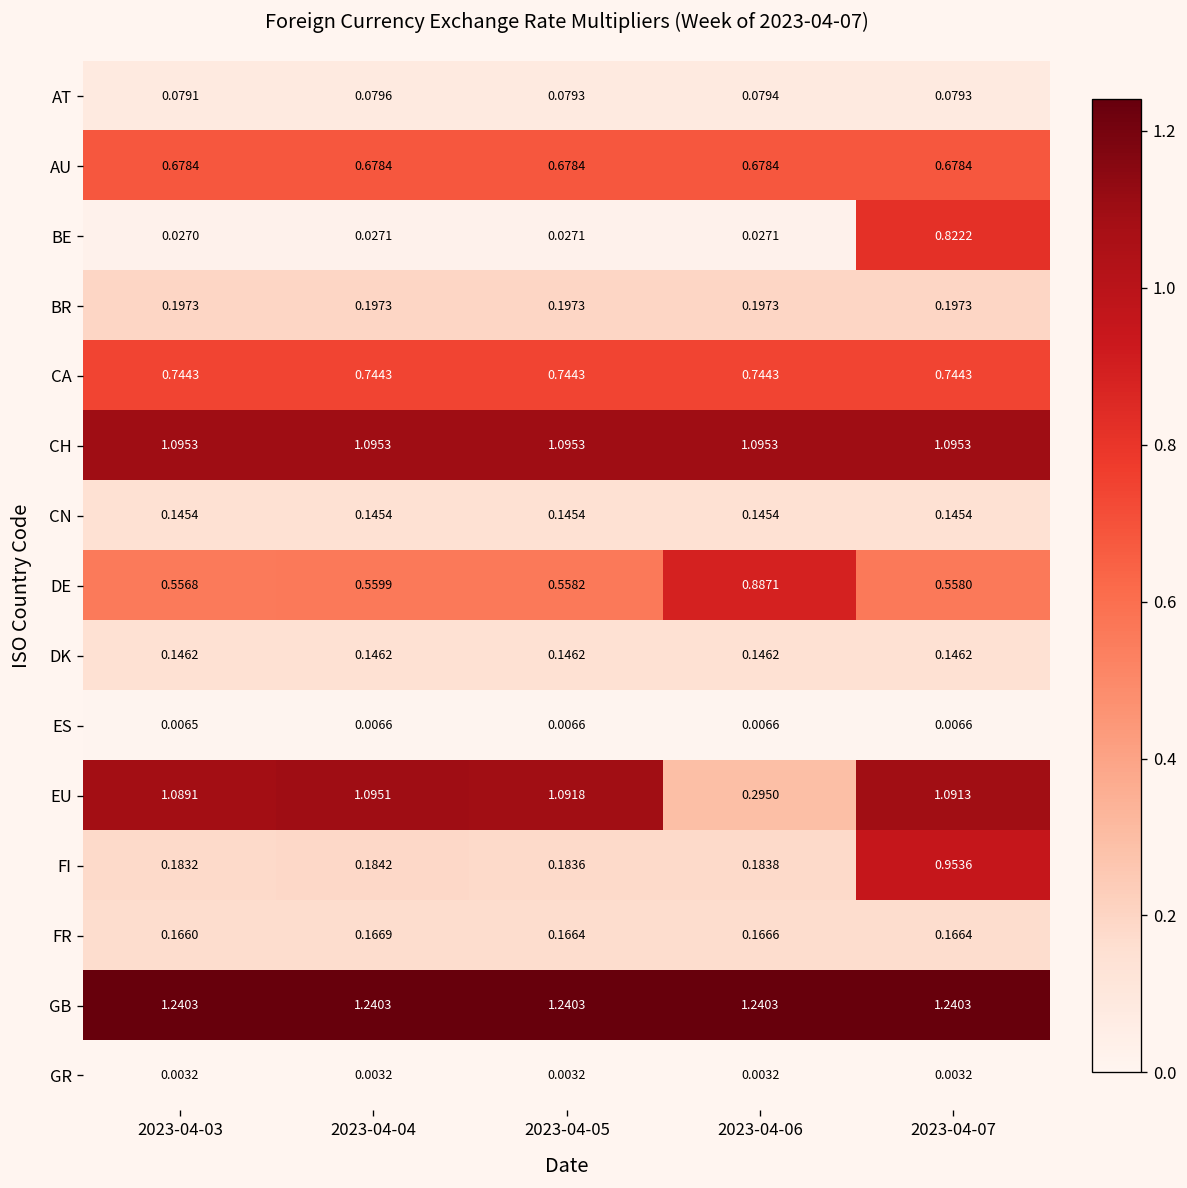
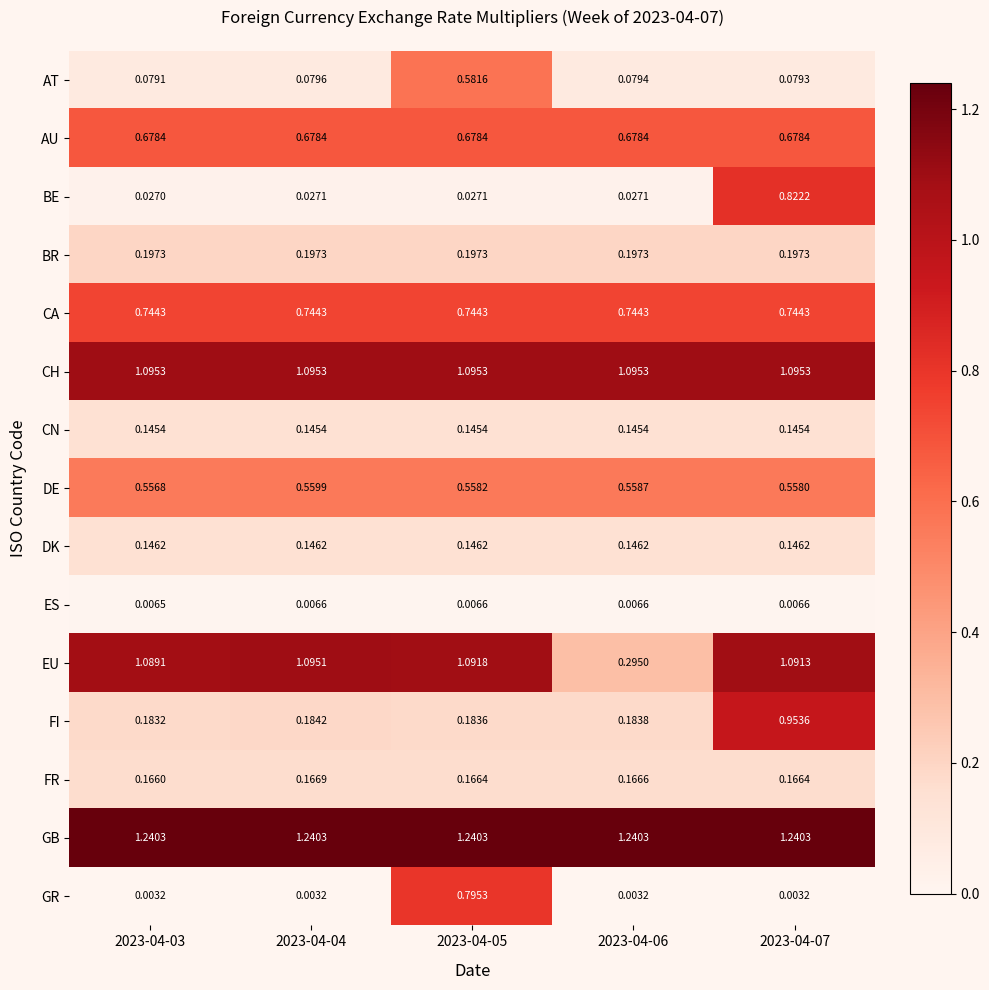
  {
    "AT": {
      "2023-04-03": 0.0791,
      "2023-04-04": 0.0796,
-     "2023-04-05": 0.0793,
+     "2023-04-05": 0.5816,
      "2023-04-06": 0.0794,
      "2023-04-07": 0.0793
    },
    "AU": {
      "2023-04-03": 0.6784,
      "2023-04-04": 0.6784,
      "2023-04-05": 0.6784,
      "2023-04-06": 0.6784,
      "2023-04-07": 0.6784
    },
    "BE": {
      "2023-04-03": 0.0270,
      "2023-04-04": 0.0271,
      "2023-04-05": 0.0271,
      "2023-04-06": 0.0271,
      "2023-04-07": 0.8222
    },
    "BR": {
      "2023-04-03": 0.1973,
      "2023-04-04": 0.1973,
      "2023-04-05": 0.1973,
      "2023-04-06": 0.1973,
      "2023-04-07": 0.1973
    },
    "CA": {
      "2023-04-03": 0.7443,
      "2023-04-04": 0.7443,
      "2023-04-05": 0.7443,
      "2023-04-06": 0.7443,
      "2023-04-07": 0.7443
    },
    "CH": {
      "2023-04-03": 1.0953,
      "2023-04-04": 1.0953,
      "2023-04-05": 1.0953,
      "2023-04-06": 1.0953,
      "2023-04-07": 1.0953
    },
    "CN": {
      "2023-04-03": 0.1454,
      "2023-04-04": 0.1454,
      "2023-04-05": 0.1454,
      "2023-04-06": 0.1454,
      "2023-04-07": 0.1454
    },
    "DE": {
      "2023-04-03": 0.5568,
      "2023-04-04": 0.5599,
      "2023-04-05": 0.5582,
-     "2023-04-06": 0.8871,
+     "2023-04-06": 0.5587,
      "2023-04-07": 0.5580
    },
    "DK": {
      "2023-04-03": 0.1462,
      "2023-04-04": 0.1462,
      "2023-04-05": 0.1462,
      "2023-04-06": 0.1462,
      "2023-04-07": 0.1462
    },
    "ES": {
      "2023-04-03": 0.0065,
      "2023-04-04": 0.0066,
      "2023-04-05": 0.0066,
      "2023-04-06": 0.0066,
      "2023-04-07": 0.0066
    },
    "EU": {
      "2023-04-03": 1.0891,
      "2023-04-04": 1.0951,
      "2023-04-05": 1.0918,
      "2023-04-06": 0.2950,
      "2023-04-07": 1.0913
    },
    "FI": {
      "2023-04-03": 0.1832,
      "2023-04-04": 0.1842,
      "2023-04-05": 0.1836,
      "2023-04-06": 0.1838,
      "2023-04-07": 0.9536
    },
    "FR": {
      "2023-04-03": 0.1660,
      "2023-04-04": 0.1669,
      "2023-04-05": 0.1664,
      "2023-04-06": 0.1666,
      "2023-04-07": 0.1664
    },
    "GB": {
      "2023-04-03": 1.2403,
      "2023-04-04": 1.2403,
      "2023-04-05": 1.2403,
      "2023-04-06": 1.2403,
      "2023-04-07": 1.2403
    },
    "GR": {
      "2023-04-03": 0.0032,
      "2023-04-04": 0.0032,
-     "2023-04-05": 0.0032,
+     "2023-04-05": 0.7953,
      "2023-04-06": 0.0032,
      "2023-04-07": 0.0032
    }
  }
